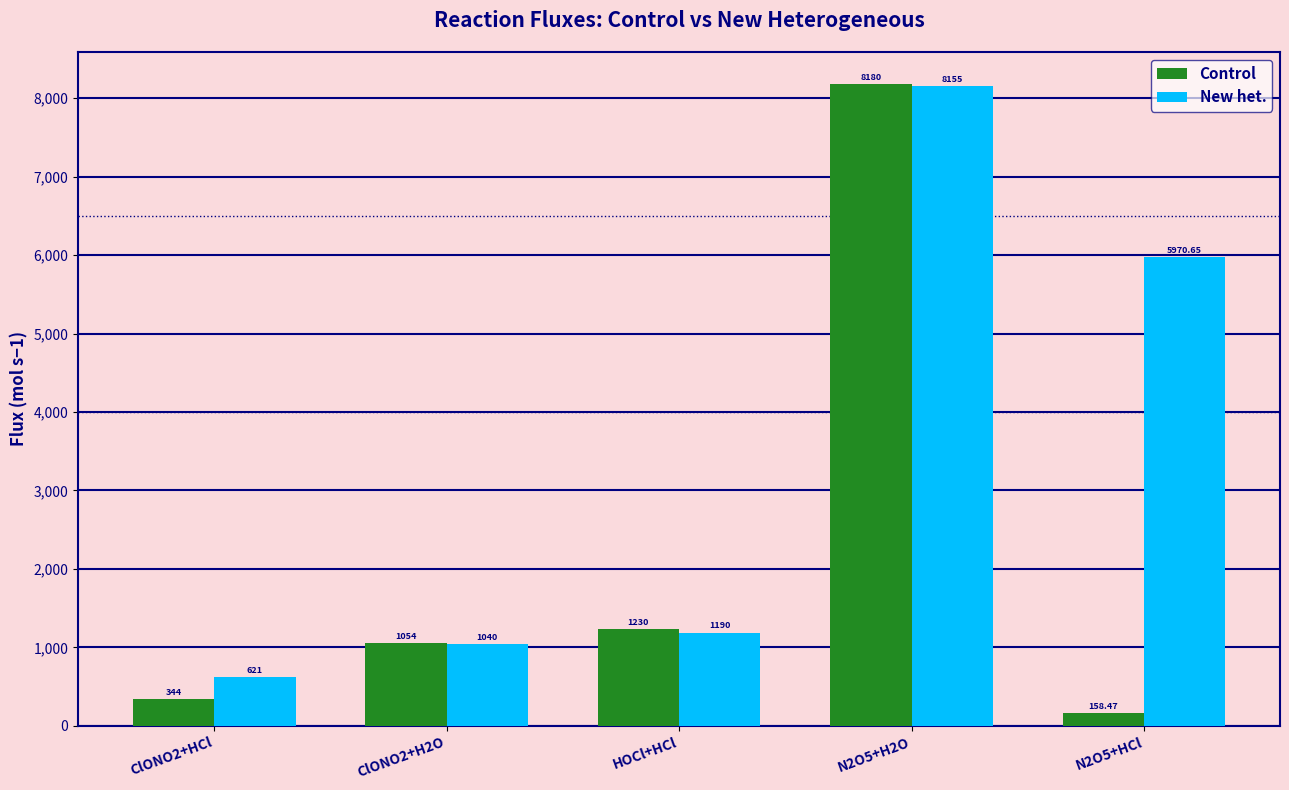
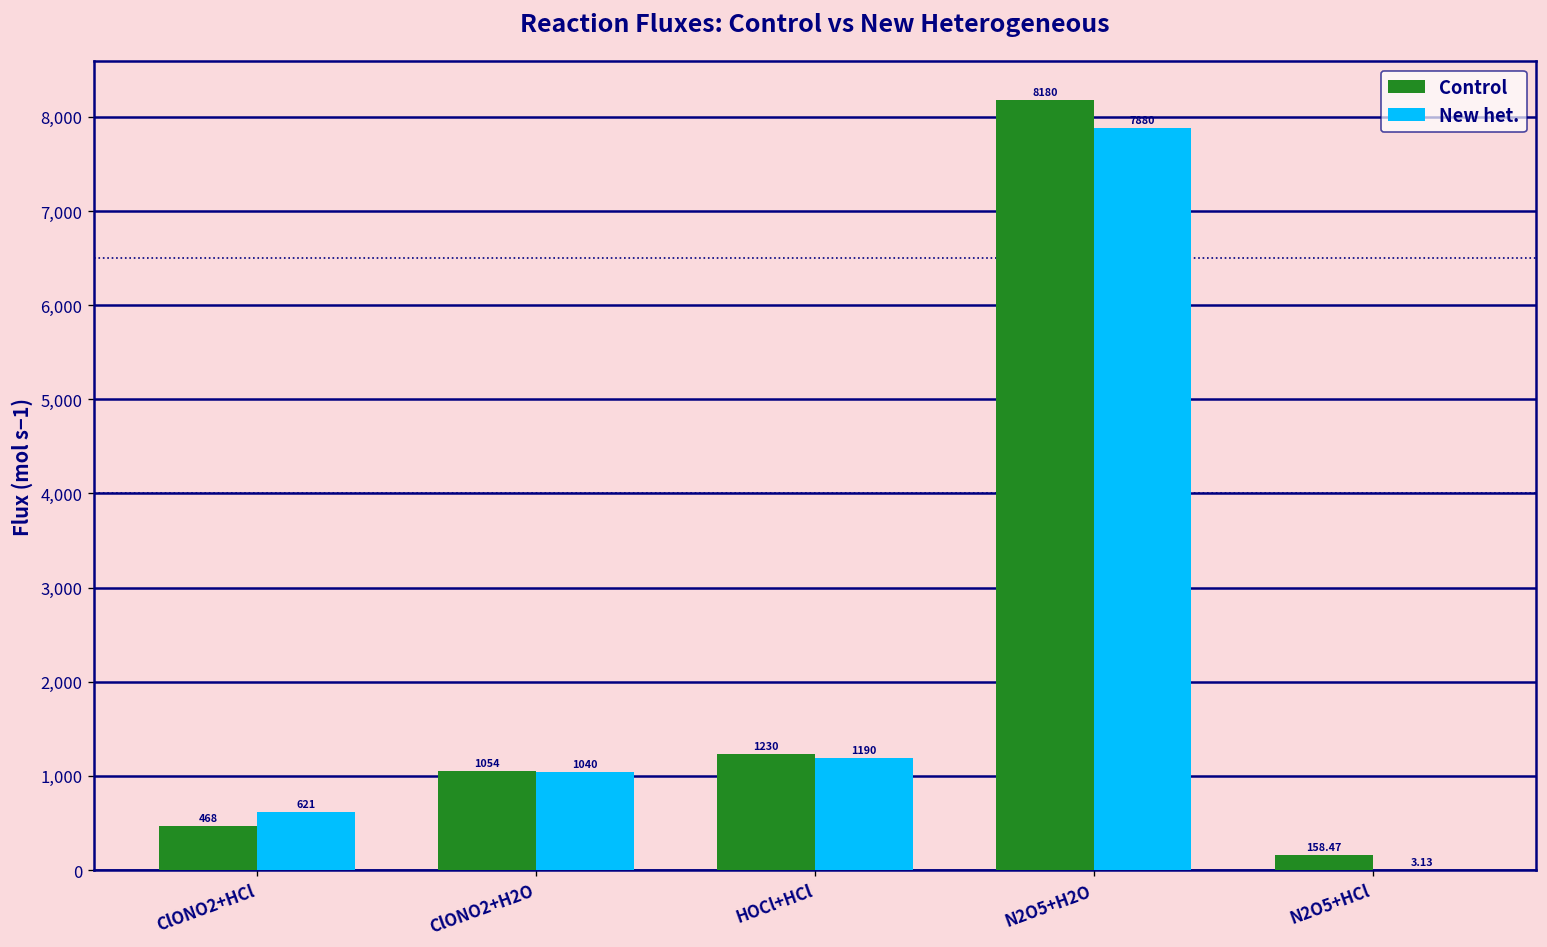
  {
    "Control": {
-     "ClONO2+HCl": 344,
+     "ClONO2+HCl": 468,
      "ClONO2+H2O": 1054,
      "HOCl+HCl": 1230,
      "N2O5+H2O": 8180,
      "N2O5+HCl": 158.47
    },
    "New het.": {
      "ClONO2+HCl": 621,
      "ClONO2+H2O": 1040,
      "HOCl+HCl": 1190,
-     "N2O5+H2O": 8155,
-     "N2O5+HCl": 5970.65
+     "N2O5+H2O": 7880,
+     "N2O5+HCl": 3.13
    }
  }
